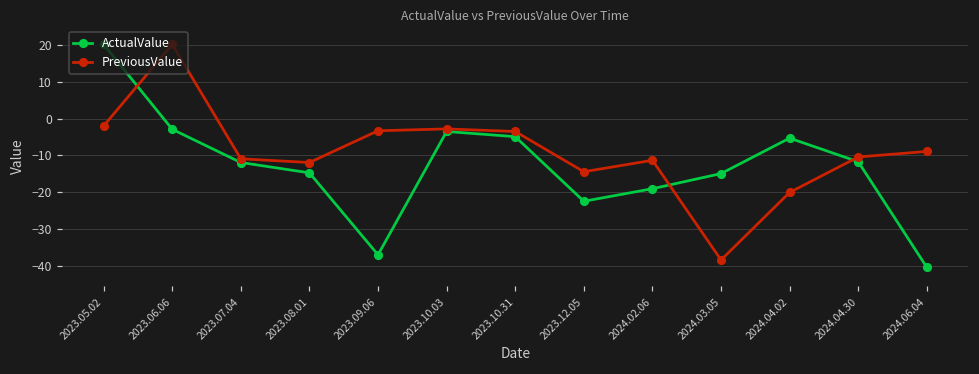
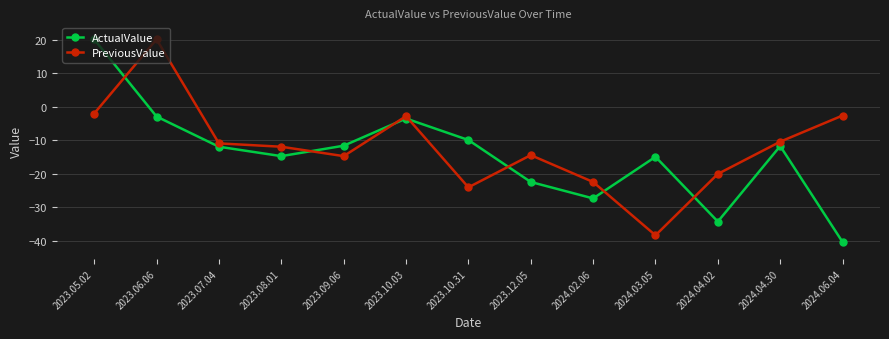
  {
    "ActualValue": {
      "2023.06.06": -3,
      "2023.07.04": -12,
      "2023.08.01": -15,
-     "2023.09.06": -37,
-     "2023.10.31": -5,
+     "2023.09.06": -12,
+     "2023.10.31": -10,
      "2023.12.05": -22,
-     "2024.02.06": -19,
+     "2024.02.06": -27,
      "2024.03.05": -15,
-     "2024.04.02": -5,
+     "2024.04.02": -34,
      "2024.04.30": -12,
      "2024.06.04": -40
    },
    "PreviousValue": {
      "2023.05.02": -2,
      "2023.07.04": -11,
      "2023.08.01": -12,
-     "2023.09.06": -3,
-     "2023.10.31": -4,
+     "2023.09.06": -15,
+     "2023.10.31": -24,
      "2023.12.05": -14,
-     "2024.02.06": -11,
+     "2024.02.06": -22,
      "2024.03.05": -38,
      "2024.04.02": -20,
      "2024.04.30": -10,
-     "2024.06.04": -9
+     "2024.06.04": -3
    }
  }
